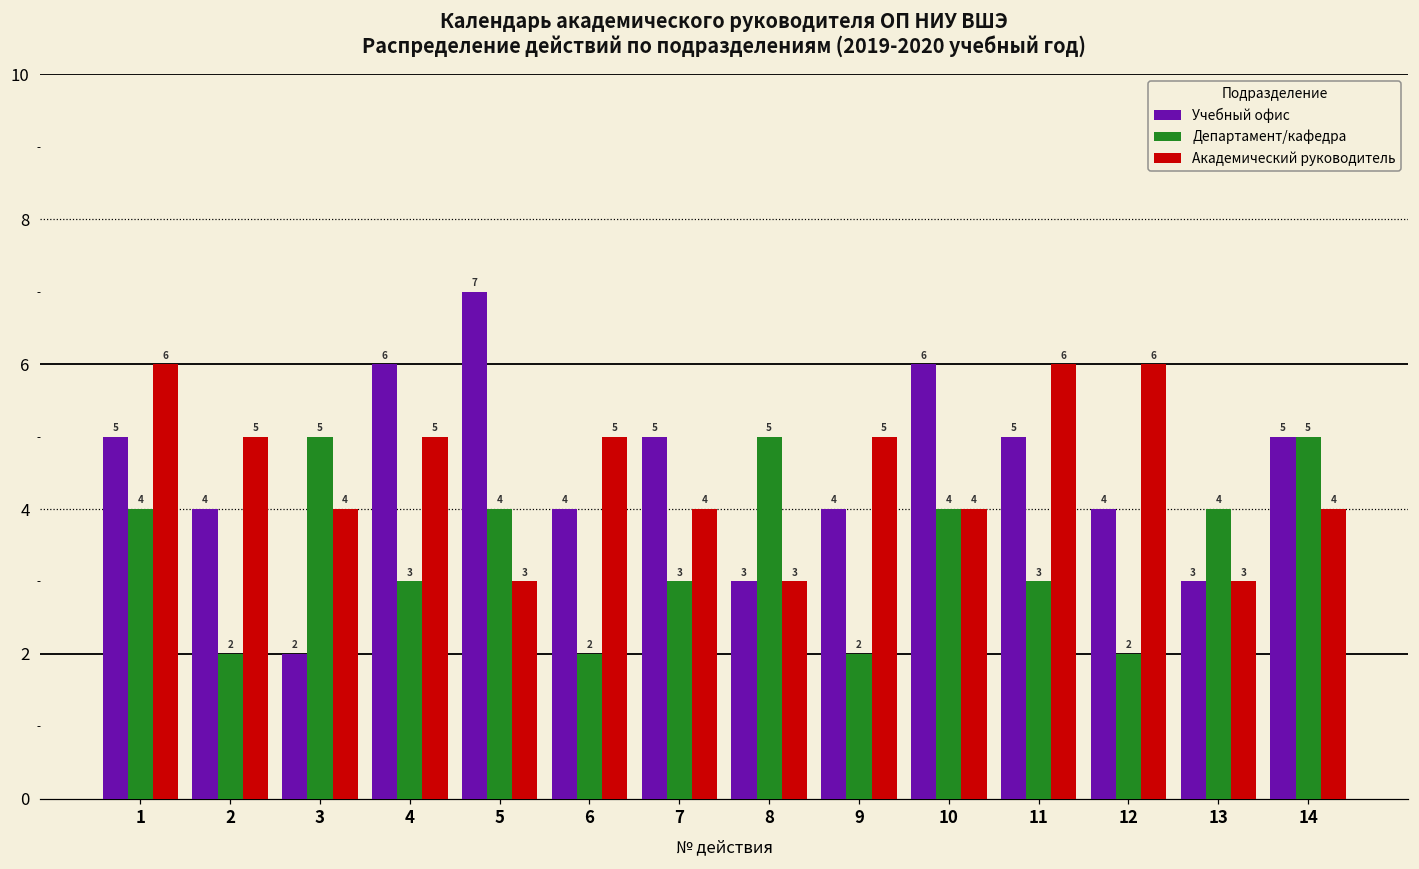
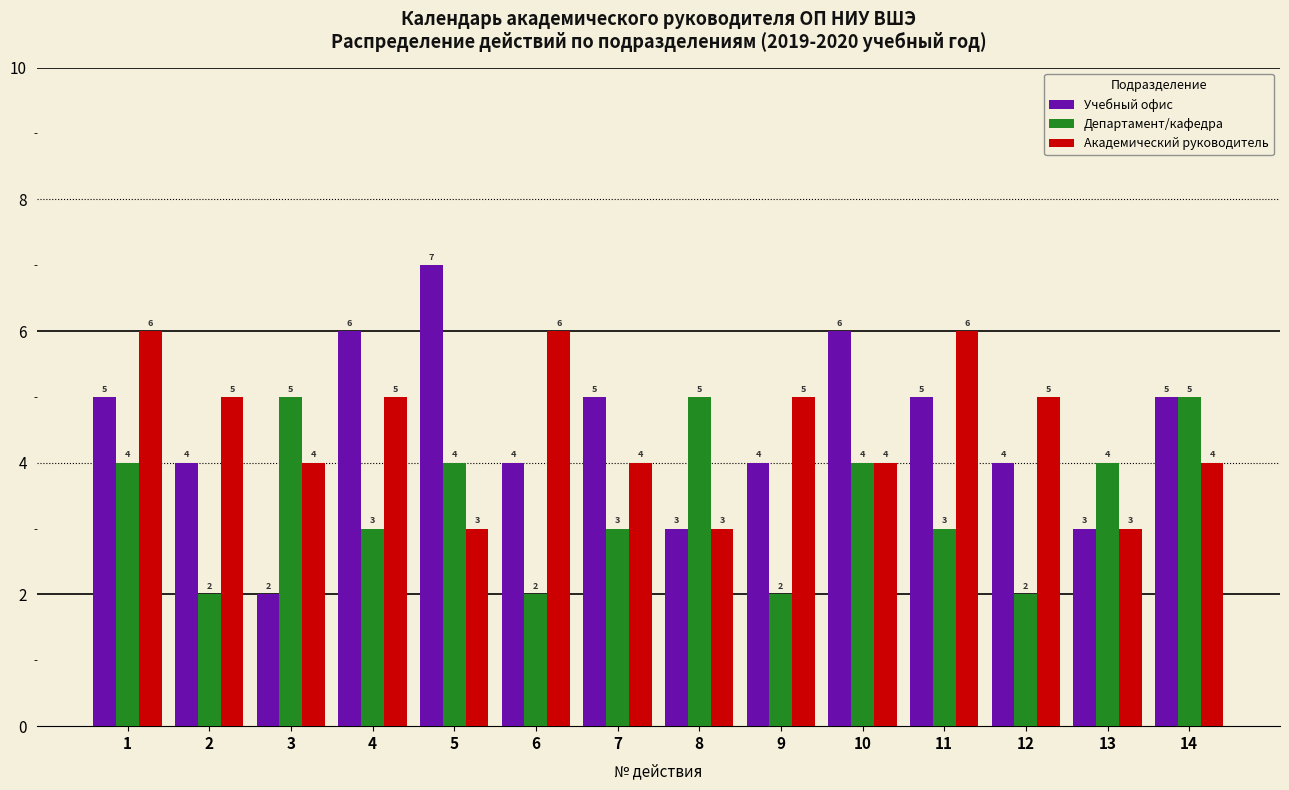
  {
    "Учебный офис": {
      "1": 5,
      "2": 4,
      "3": 2,
      "4": 6,
      "5": 7,
      "6": 4,
      "7": 5,
      "8": 3,
      "9": 4,
      "10": 6,
      "11": 5,
      "12": 4,
      "13": 3,
      "14": 5
    },
    "Департамент/кафедра": {
      "1": 4,
      "2": 2,
      "3": 5,
      "4": 3,
      "5": 4,
      "6": 2,
      "7": 3,
      "8": 5,
      "9": 2,
      "10": 4,
      "11": 3,
      "12": 2,
      "13": 4,
      "14": 5
    },
    "Академический руководитель": {
      "1": 6,
      "2": 5,
      "3": 4,
      "4": 5,
      "5": 3,
-     "6": 5,
+     "6": 6,
      "7": 4,
      "8": 3,
      "9": 5,
      "10": 4,
      "11": 6,
-     "12": 6,
+     "12": 5,
      "13": 3,
      "14": 4
    }
  }
